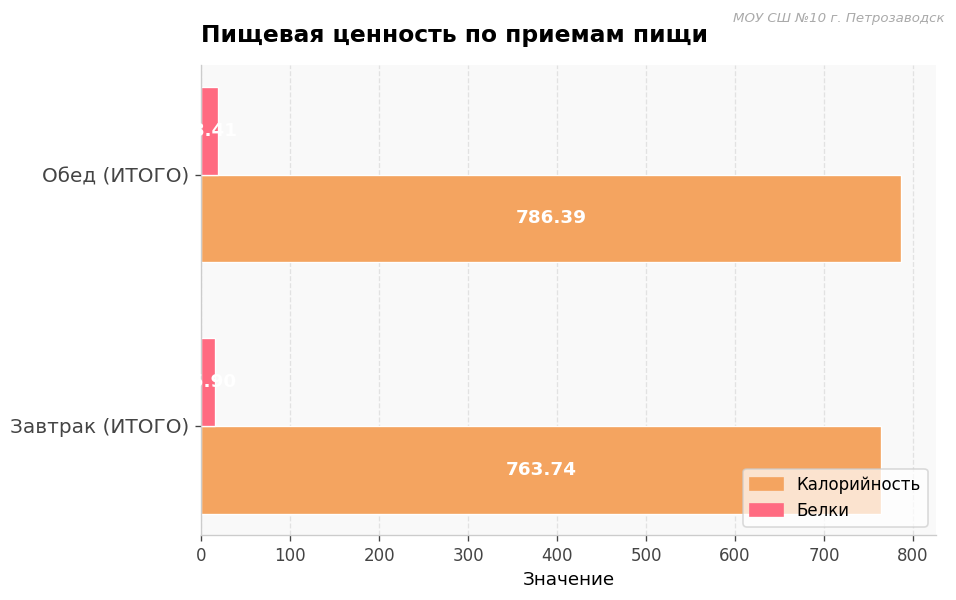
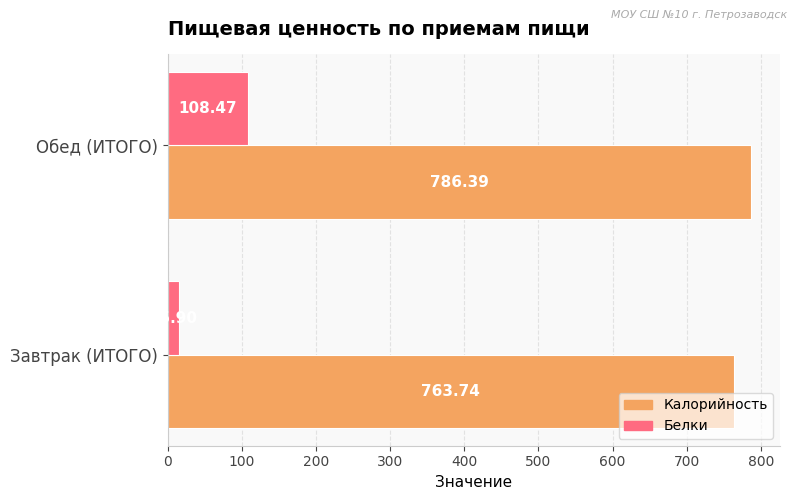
  {
    "Калорийность": {
      "Обед (ИТОГО)": 786.39,
      "Завтрак (ИТОГО)": 763.74
    },
    "Белки": {
-     "Обед (ИТОГО)": 20,
+     "Обед (ИТОГО)": 110,
      "Завтрак (ИТОГО)": 20
    }
  }
